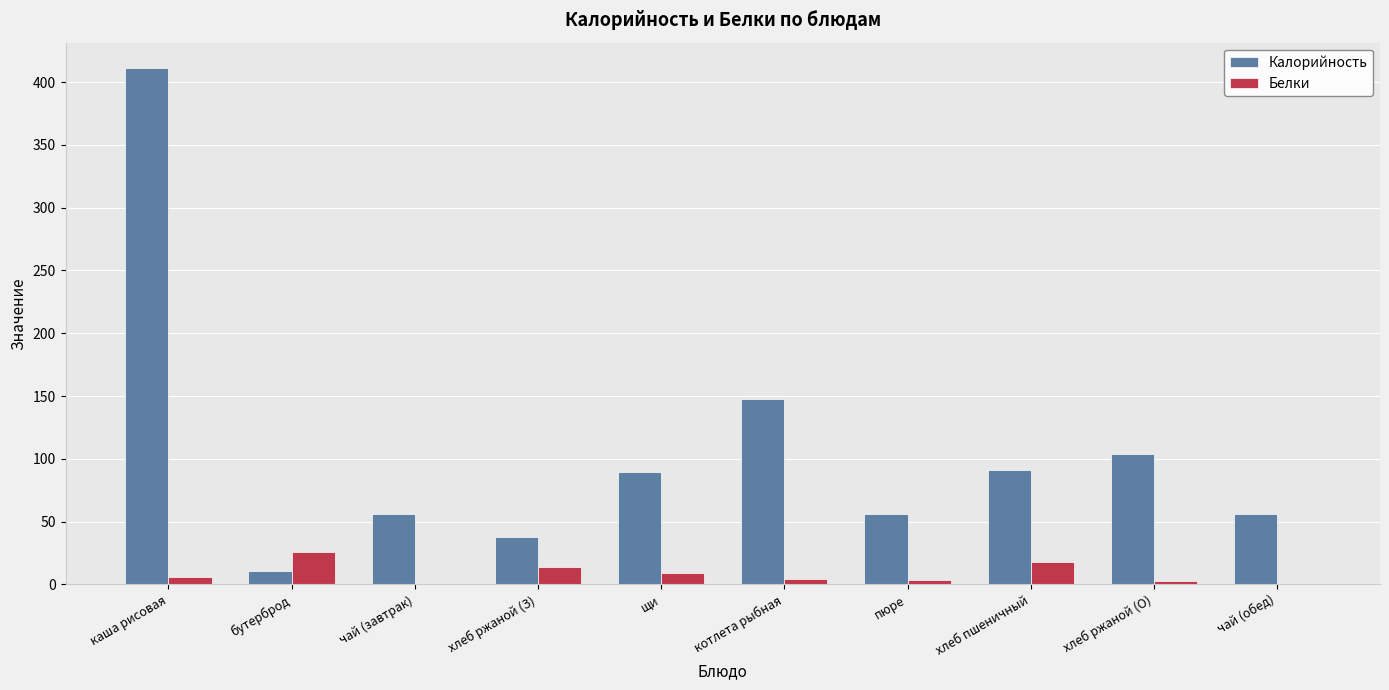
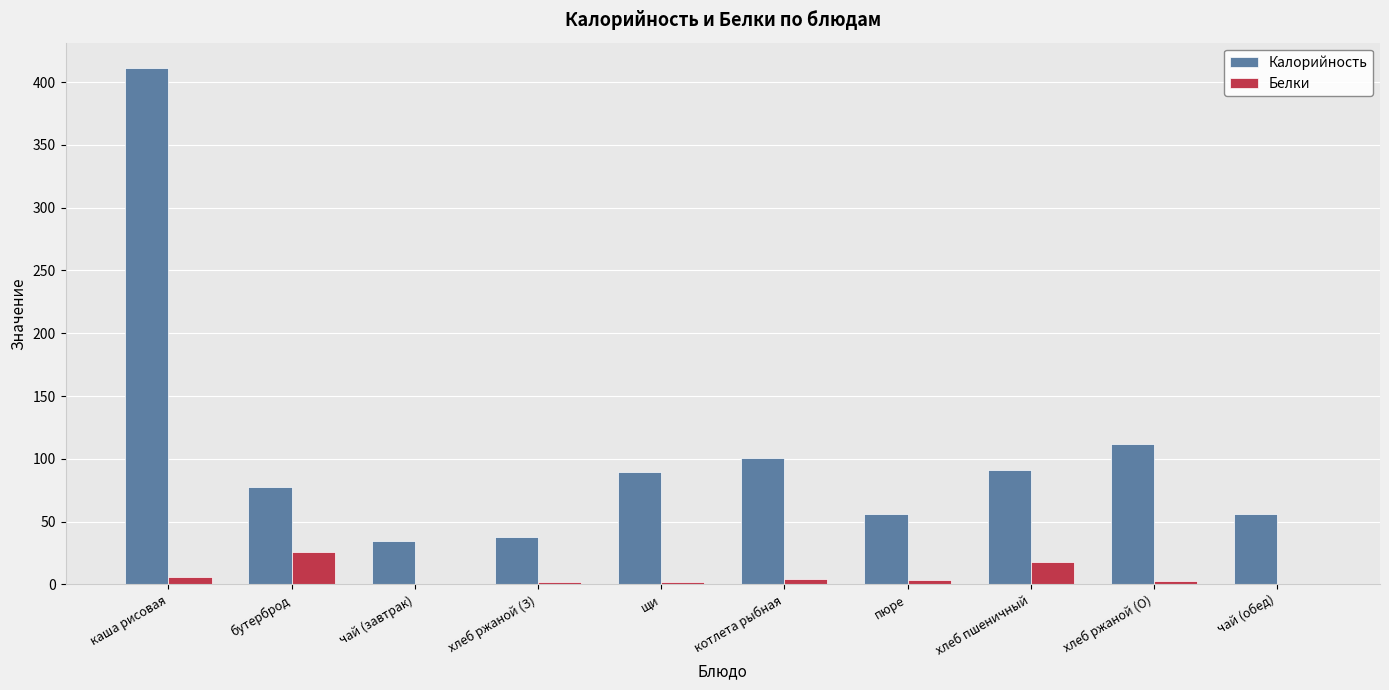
  {
    "Калорийность": {
      "каша рисовая": 411,
-     "бутерброд": 11,
-     "чай (завтрак)": 56,
+     "бутерброд": 78,
+     "чай (завтрак)": 35,
      "хлеб ржаной (З)": 38,
      "щи": 90,
-     "котлета рыбная": 147,
+     "котлета рыбная": 101,
      "пюре": 56,
      "хлеб пшеничный": 91,
-     "хлеб ржаной (О)": 104,
+     "хлеб ржаной (О)": 112,
      "чай (обед)": 56
    },
    "Белки": {
      "каша рисовая": 6,
      "бутерброд": 26,
      "чай (завтрак)": 0,
-     "хлеб ржаной (З)": 14,
-     "щи": 9,
+     "хлеб ржаной (З)": 2,
+     "щи": 2,
      "котлета рыбная": 4,
      "пюре": 3,
      "хлеб пшеничный": 18,
      "хлеб ржаной (О)": 3,
      "чай (обед)": 0
    }
  }
